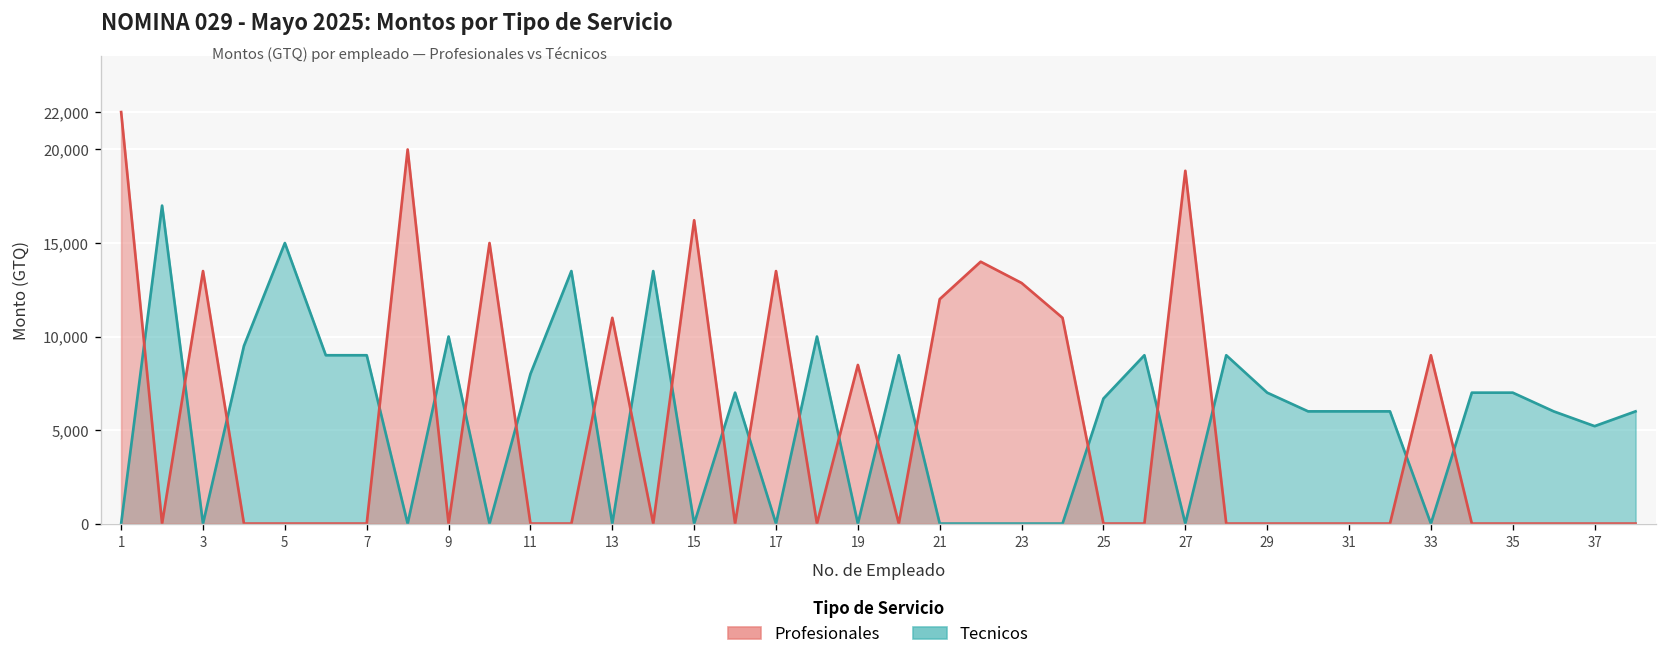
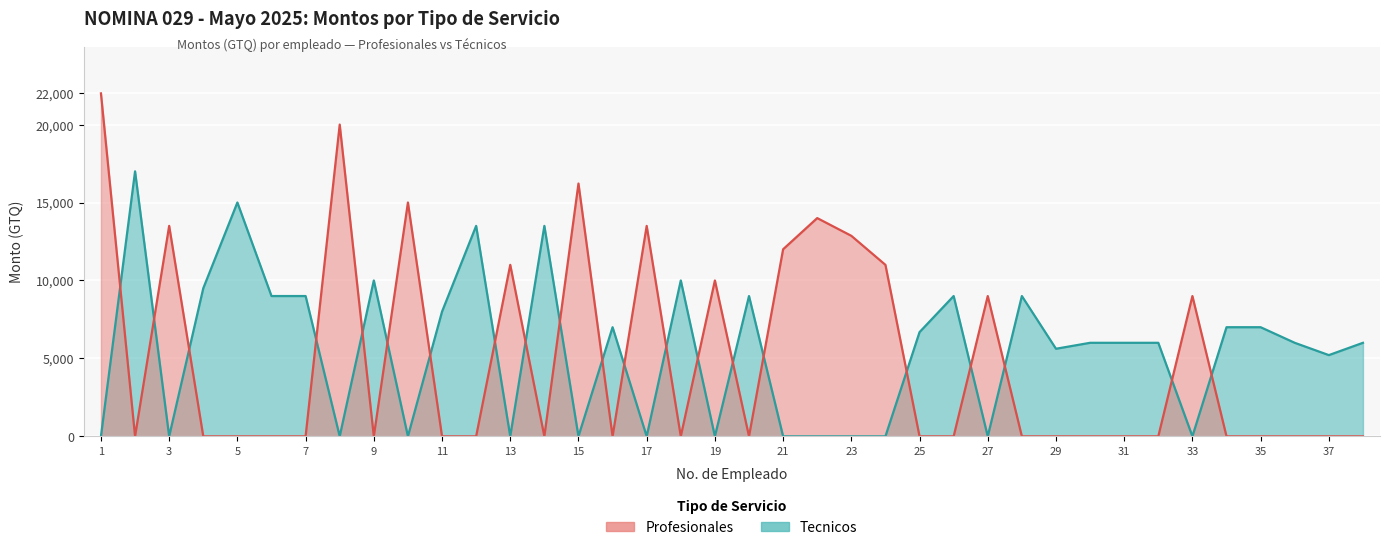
  {
    "Tecnicos": {
      "1": "0",
      "3": "0",
      "5": "15,000",
      "7": "9,000",
      "9": "10,000",
      "11": "8,000",
      "13": "0",
      "15": "0",
      "17": "0",
      "19": "0",
      "21": "0",
      "23": "0",
      "25": "6,700",
      "27": "0",
-     "29": "7,000",
+     "29": "5,600",
      "31": "6,000",
      "33": "0",
      "35": "7,000",
      "37": "5,200"
    },
    "Profesionales": {
      "1": "22,000",
      "3": "13,500",
      "5": "0",
      "7": "0",
      "9": "0",
      "11": "0",
      "13": "11,000",
      "15": "16,200",
      "17": "13,500",
-     "19": "8,500",
+     "19": "10,000",
      "21": "12,000",
      "23": "12,900",
      "25": "0",
-     "27": "18,900",
+     "27": "9,000",
      "29": "0",
      "31": "0",
      "33": "9,000",
      "35": "0",
      "37": "0"
    }
  }
